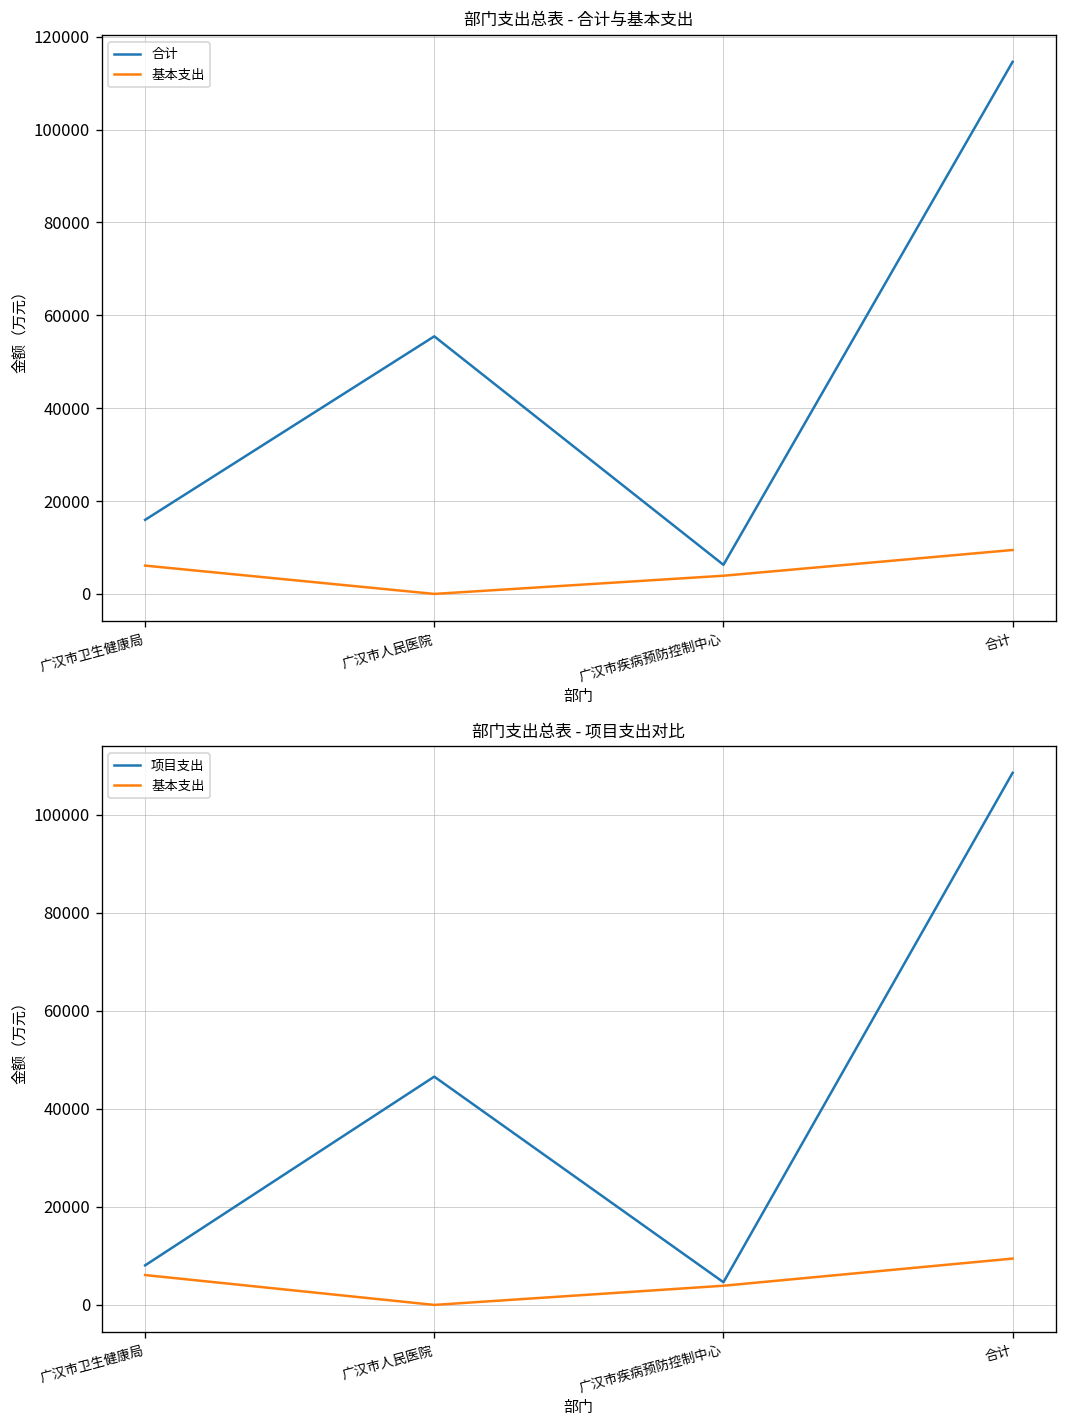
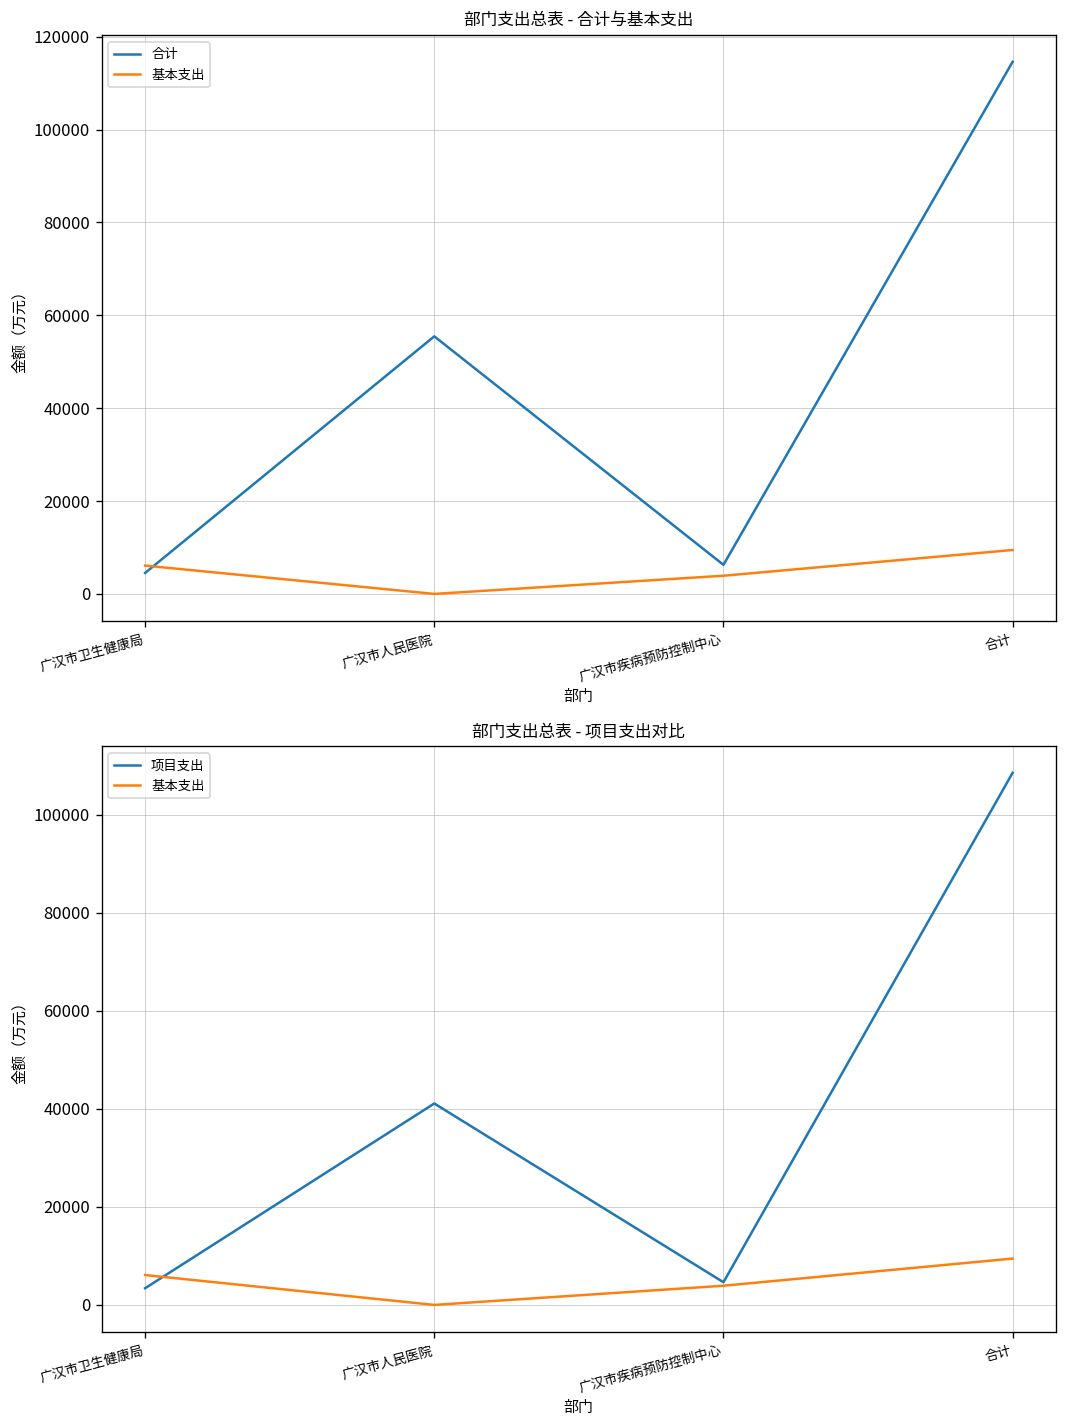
  {
    "部门支出总表 - 合计与基本支出": {
      "合计": {
-       "广汉市卫生健康局": 16000,
+       "广汉市卫生健康局": 5000,
        "广汉市人民医院": 55000,
        "广汉市疾病预防控制中心": 6000,
        "合计": 115000
      },
      "基本支出": {
        "广汉市卫生健康局": 6000,
        "广汉市人民医院": 0,
        "广汉市疾病预防控制中心": 4000,
        "合计": 9000
      }
    },
    "部门支出总表 - 项目支出对比": {
      "项目支出": {
-       "广汉市卫生健康局": 8000,
-       "广汉市人民医院": 47000,
+       "广汉市卫生健康局": 3000,
+       "广汉市人民医院": 41000,
        "广汉市疾病预防控制中心": 5000,
        "合计": 109000
      },
      "基本支出": {
        "广汉市卫生健康局": 6000,
        "广汉市人民医院": 0,
        "广汉市疾病预防控制中心": 4000,
        "合计": 9000
      }
    }
  }
